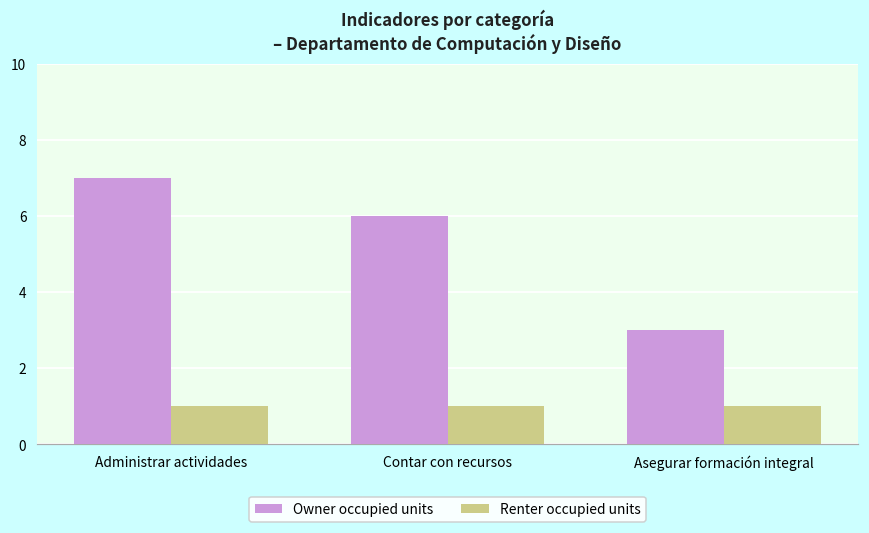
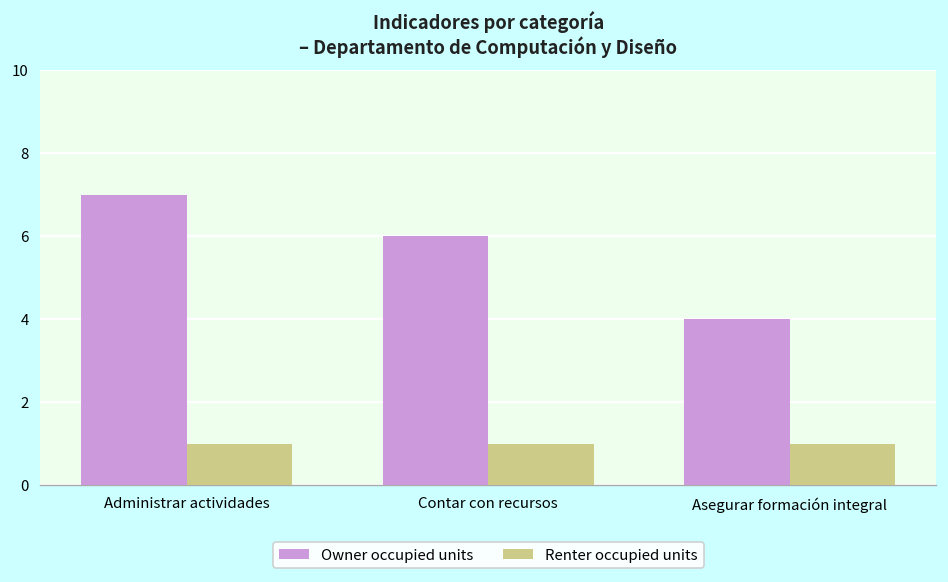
  {
    "Owner occupied units": {
      "Administrar actividades": 7,
      "Contar con recursos": 6,
-     "Asegurar formación integral": 3
+     "Asegurar formación integral": 4
    },
    "Renter occupied units": {
      "Administrar actividades": 1,
      "Contar con recursos": 1,
      "Asegurar formación integral": 1
    }
  }
